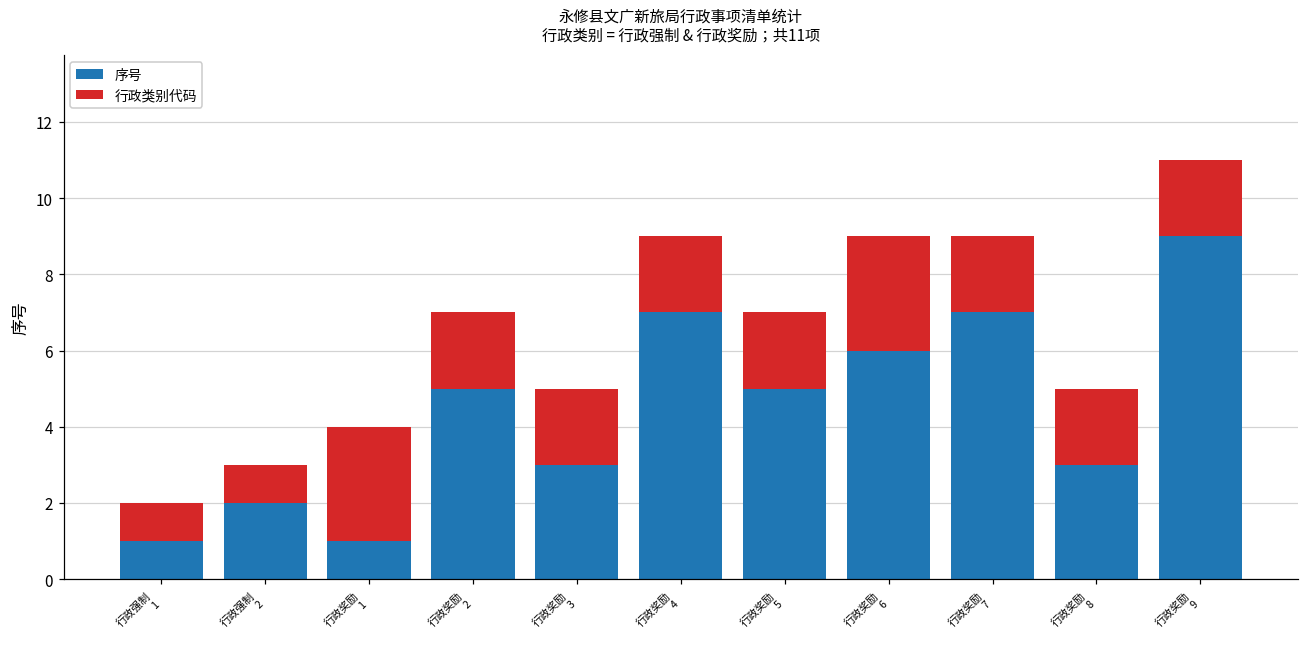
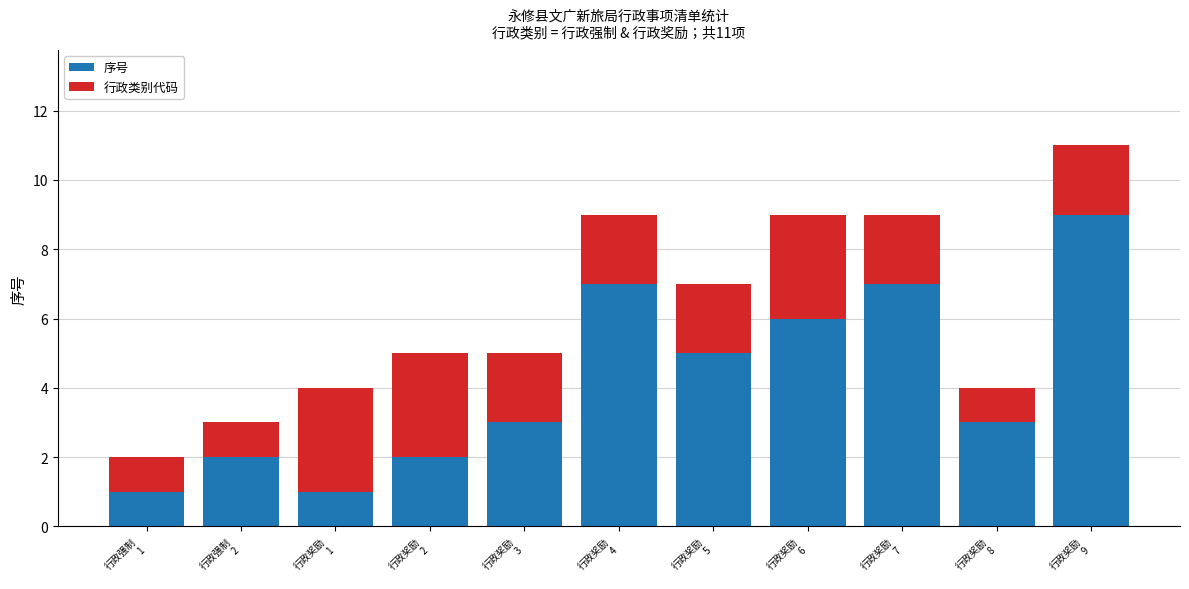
  {
    "序号": {
      "行政强制 1": 1,
      "行政强制 2": 2,
      "行政奖励 1": 1,
-     "行政奖励 2": 5,
+     "行政奖励 2": 2,
      "行政奖励 3": 3,
      "行政奖励 4": 7,
      "行政奖励 5": 5,
      "行政奖励 6": 6,
      "行政奖励 7": 7,
      "行政奖励 8": 3,
      "行政奖励 9": 9
    },
    "行政类别代码": {
      "行政强制 1": 1,
      "行政强制 2": 1,
      "行政奖励 1": 3,
-     "行政奖励 2": 2,
+     "行政奖励 2": 3,
      "行政奖励 3": 2,
      "行政奖励 4": 2,
      "行政奖励 5": 2,
      "行政奖励 6": 3,
      "行政奖励 7": 2,
-     "行政奖励 8": 2,
+     "行政奖励 8": 1,
      "行政奖励 9": 2
    }
  }
